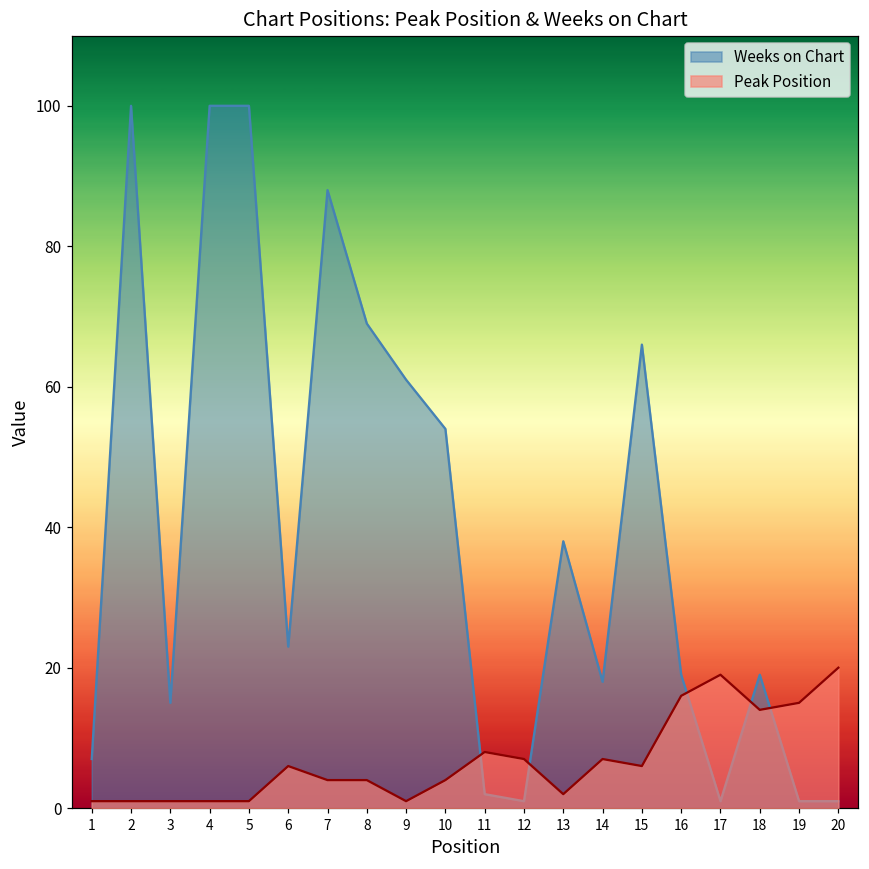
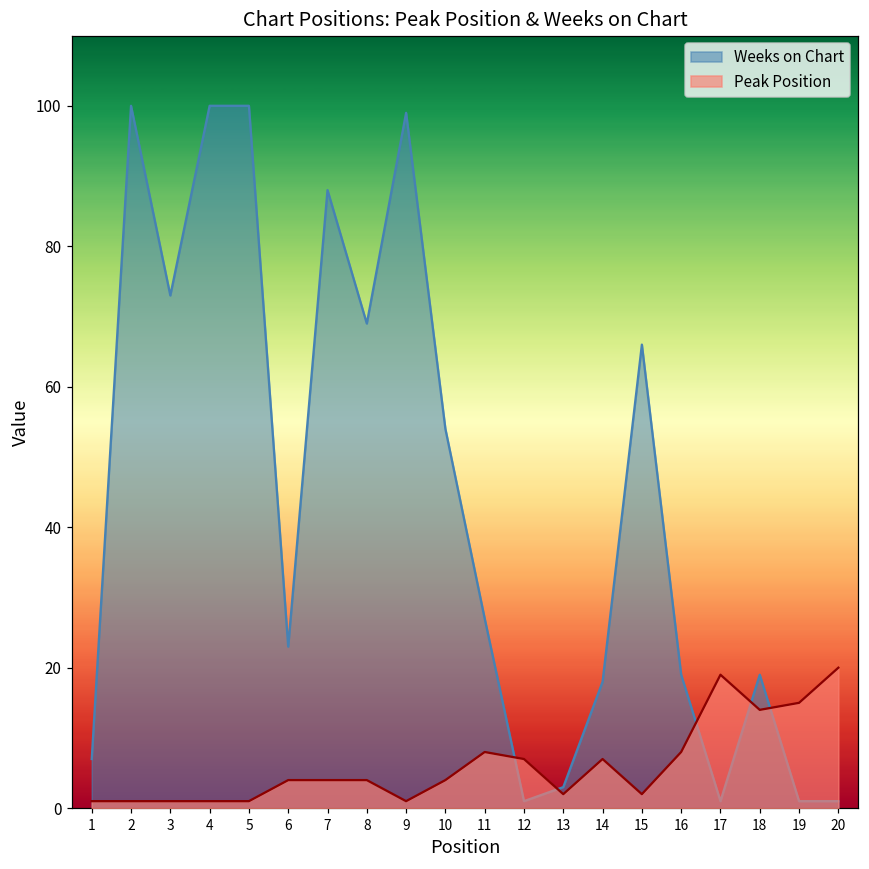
  {
    "Weeks on Chart": {
      "1": 7,
      "2": 100,
-     "3": 15,
+     "3": 73,
      "4": 100,
      "5": 100,
      "6": 23,
      "7": 88,
      "8": 69,
-     "9": 61,
+     "9": 99,
      "10": 54,
-     "11": 2,
+     "11": 27,
      "12": 1,
-     "13": 38,
+     "13": 3,
      "14": 18,
      "15": 66,
      "16": 19,
      "17": 1,
      "18": 19,
      "19": 1,
      "20": 1
    },
    "Peak Position": {
      "1": 1,
      "2": 1,
      "3": 1,
      "4": 1,
      "5": 1,
-     "6": 6,
+     "6": 4,
      "7": 4,
      "8": 4,
      "9": 1,
      "10": 4,
      "11": 8,
      "12": 7,
      "13": 2,
      "14": 7,
-     "15": 6,
-     "16": 16,
+     "15": 2,
+     "16": 8,
      "17": 19,
      "18": 14,
      "19": 15,
      "20": 20
    }
  }
